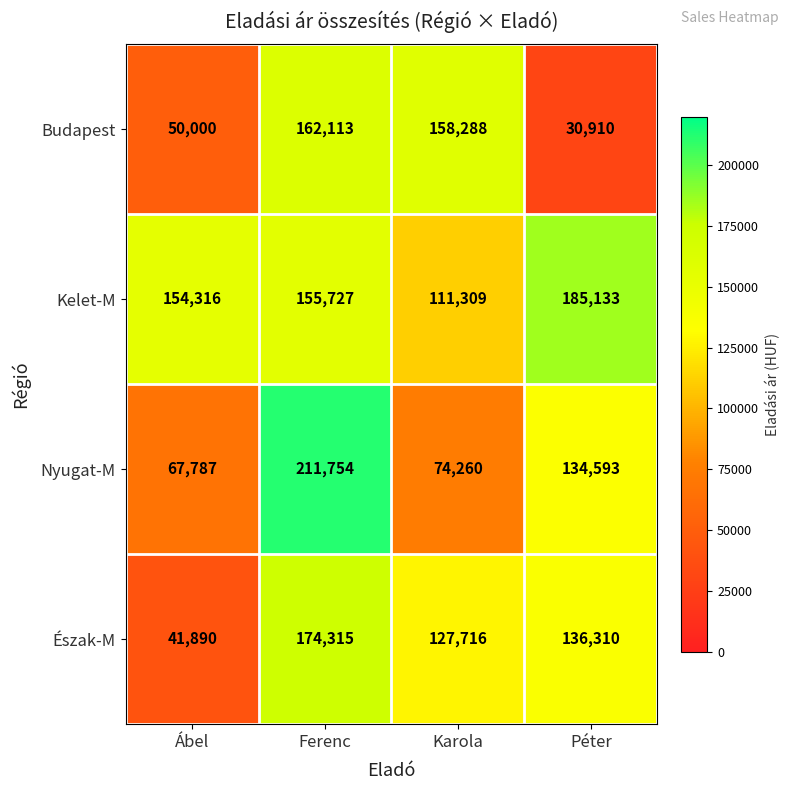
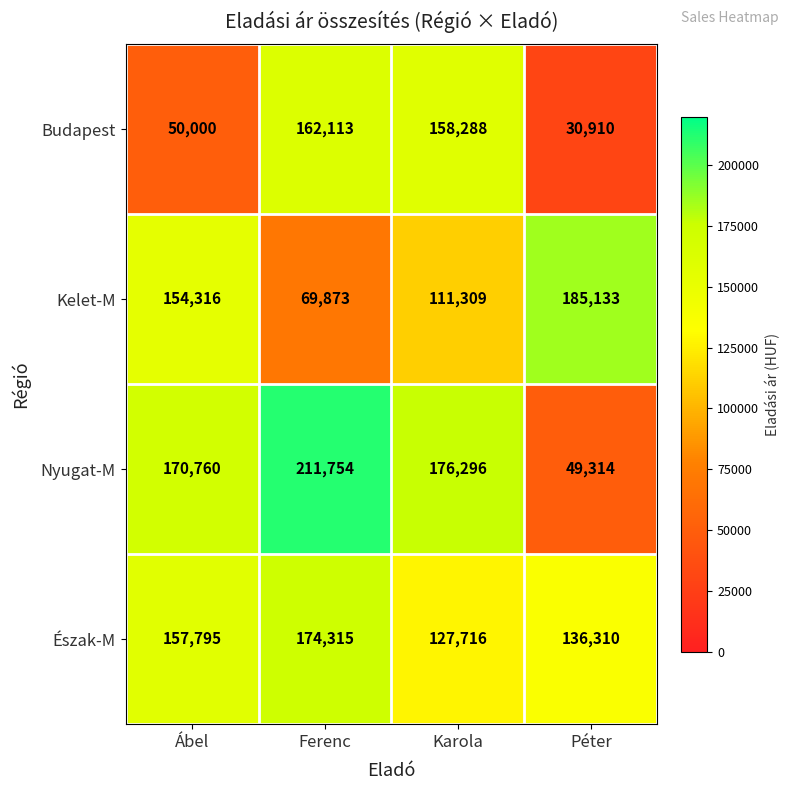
  {
    "Budapest": {
      "Ábel": "50,000",
      "Ferenc": "162,113",
      "Karola": "158,288",
      "Péter": "30,910"
    },
    "Kelet-M": {
      "Ábel": "154,316",
-     "Ferenc": "155,727",
+     "Ferenc": "69,873",
      "Karola": "111,309",
      "Péter": "185,133"
    },
    "Nyugat-M": {
-     "Ábel": "67,787",
+     "Ábel": "170,760",
      "Ferenc": "211,754",
-     "Karola": "74,260",
-     "Péter": "134,593"
+     "Karola": "176,296",
+     "Péter": "49,314"
    },
    "Észak-M": {
-     "Ábel": "41,890",
+     "Ábel": "157,795",
      "Ferenc": "174,315",
      "Karola": "127,716",
      "Péter": "136,310"
    }
  }
